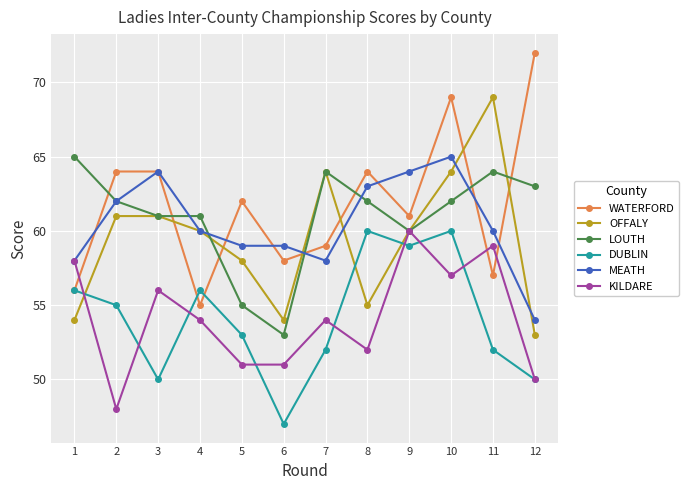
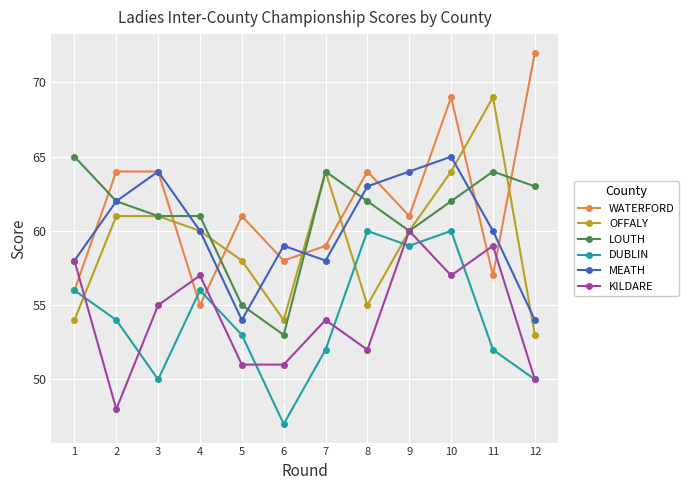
  {
    "WATERFORD": {
      "2": 64,
      "4": 55,
-     "5": 62,
+     "5": 61,
      "6": 58,
      "7": 59,
      "8": 64,
      "9": 61,
      "10": 69,
      "11": 57,
      "12": 72
    },
    "OFFALY": {
      "1": 54,
      "2": 61,
      "5": 58,
      "6": 54,
      "8": 55,
      "10": 64,
      "11": 69,
      "12": 53
    },
    "LOUTH": {
      "1": 65,
      "4": 61,
      "5": 55,
      "6": 53,
      "8": 62,
      "10": 62,
      "11": 64,
      "12": 63
    },
    "DUBLIN": {
-     "2": 55,
+     "2": 54,
      "3": 50,
      "4": 56,
      "5": 53,
      "6": 47,
      "7": 52,
      "8": 60,
      "9": 59,
      "10": 60,
      "11": 52
    },
    "MEATH": {
-     "5": 59,
+     "5": 54,
      "6": 59,
      "7": 58,
      "8": 63,
      "9": 64,
      "10": 65,
      "11": 60,
      "12": 54
    },
    "KILDARE": {
      "2": 48,
-     "3": 56,
-     "4": 54,
+     "3": 55,
+     "4": 57,
      "5": 51,
      "6": 51,
      "7": 54,
      "8": 52,
      "10": 57,
      "11": 59
    }
  }
